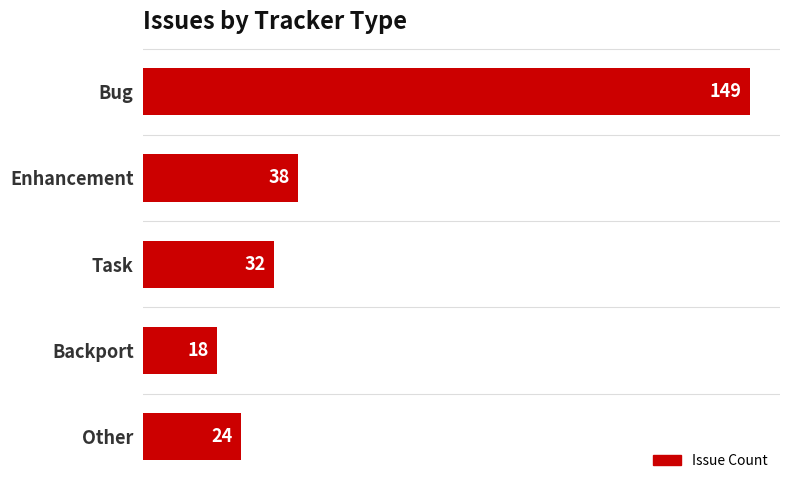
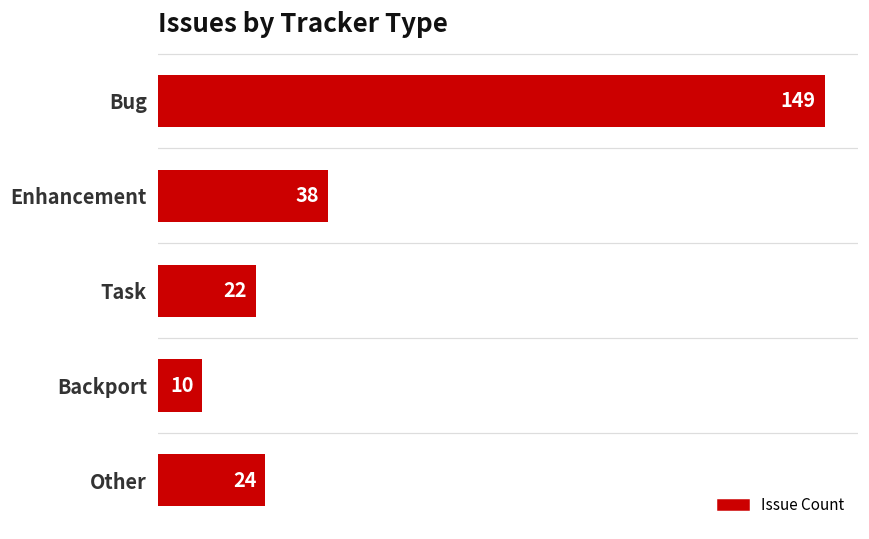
  {
    "Bug": 149,
    "Enhancement": 38,
-   "Task": 32,
-   "Backport": 18,
+   "Task": 22,
+   "Backport": 10,
    "Other": 24
  }
